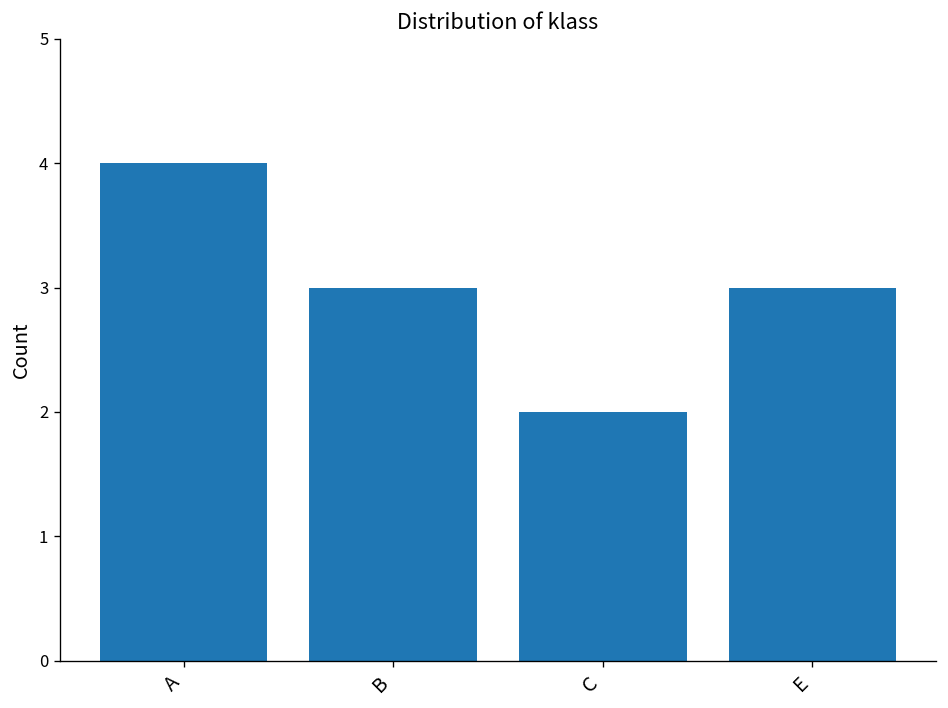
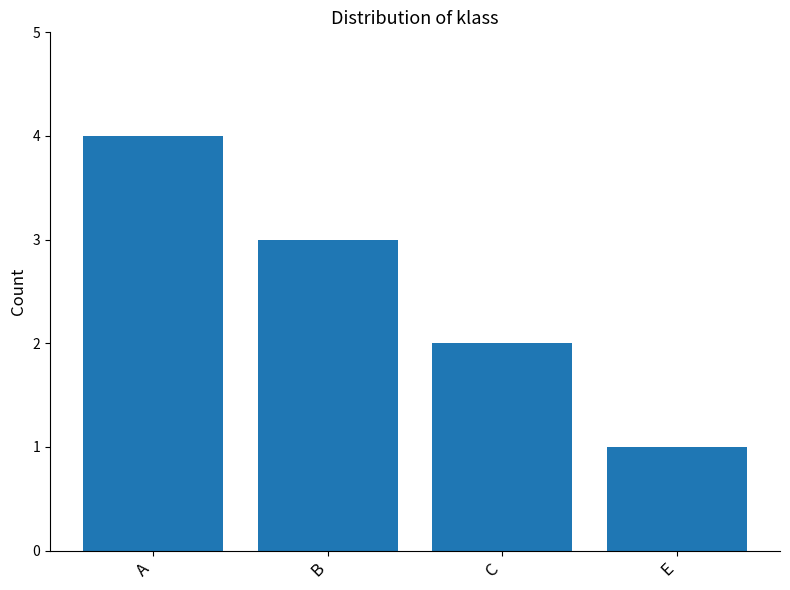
  {
    "A": 4,
    "B": 3,
    "C": 2,
-   "E": 3
+   "E": 1
  }
